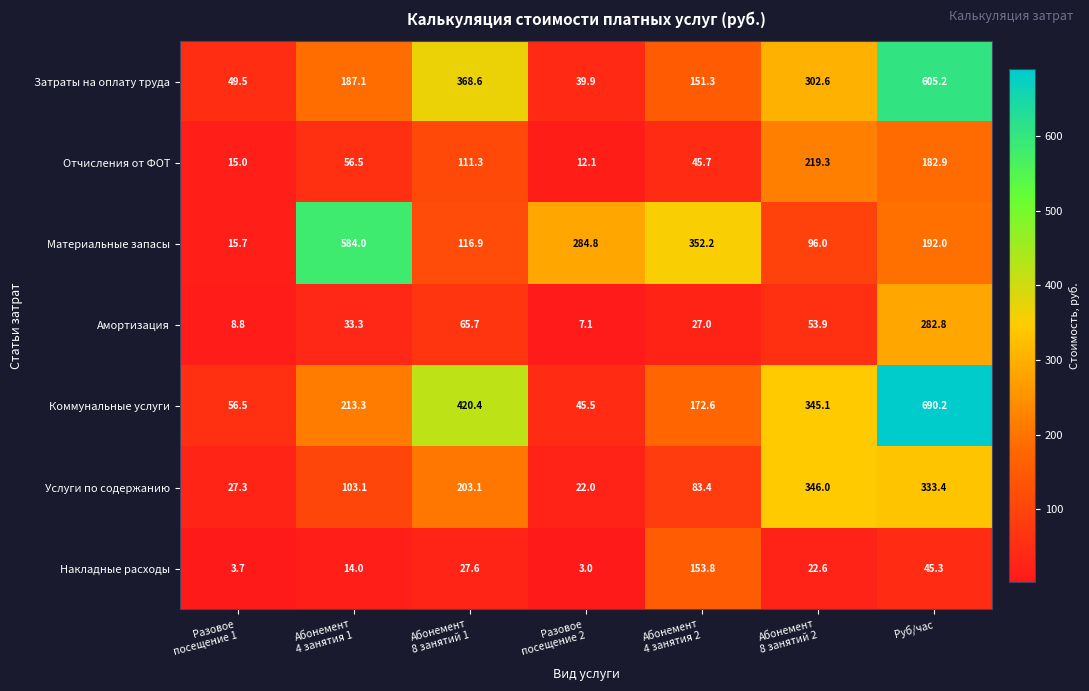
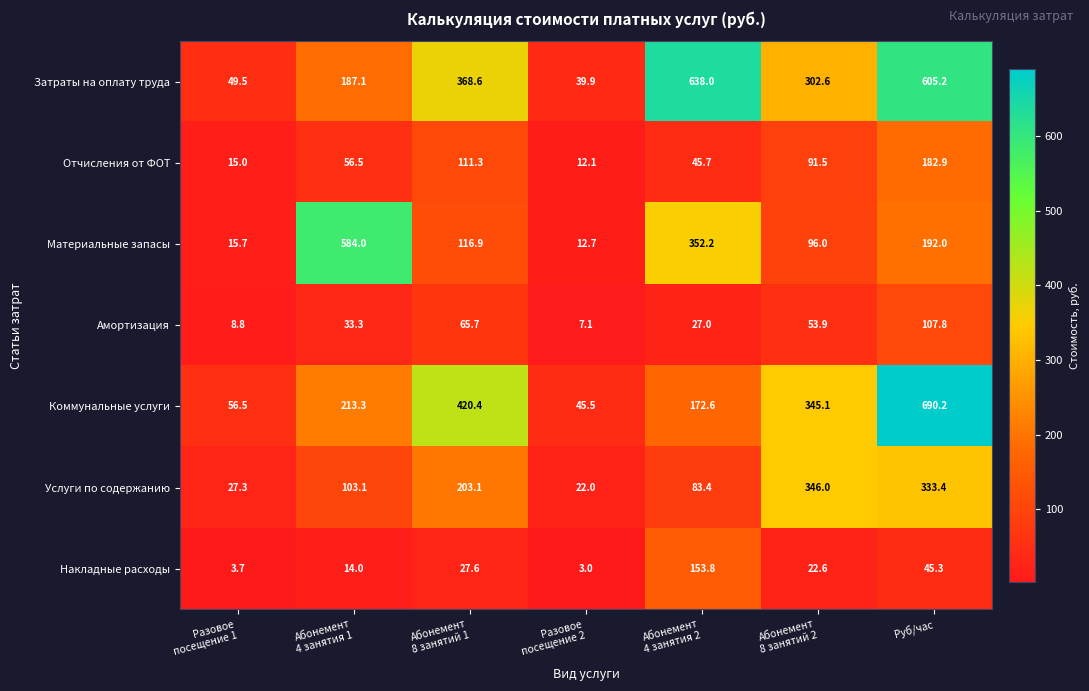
  {
    "Затраты на оплату труда": {
      "Разовое посещение 1": 49.5,
      "Абонемент 4 занятия 1": 187.1,
      "Абонемент 8 занятий 1": 368.6,
      "Разовое посещение 2": 39.9,
-     "Абонемент 4 занятия 2": 151.3,
+     "Абонемент 4 занятия 2": 638.0,
      "Абонемент 8 занятий 2": 302.6,
      "Руб/час": 605.2
    },
    "Отчисления от ФОТ": {
      "Разовое посещение 1": 15.0,
      "Абонемент 4 занятия 1": 56.5,
      "Абонемент 8 занятий 1": 111.3,
      "Разовое посещение 2": 12.1,
      "Абонемент 4 занятия 2": 45.7,
-     "Абонемент 8 занятий 2": 219.3,
+     "Абонемент 8 занятий 2": 91.5,
      "Руб/час": 182.9
    },
    "Материальные запасы": {
      "Разовое посещение 1": 15.7,
      "Абонемент 4 занятия 1": 584.0,
      "Абонемент 8 занятий 1": 116.9,
-     "Разовое посещение 2": 284.8,
+     "Разовое посещение 2": 12.7,
      "Абонемент 4 занятия 2": 352.2,
      "Абонемент 8 занятий 2": 96.0,
      "Руб/час": 192.0
    },
    "Амортизация": {
      "Разовое посещение 1": 8.8,
      "Абонемент 4 занятия 1": 33.3,
      "Абонемент 8 занятий 1": 65.7,
      "Разовое посещение 2": 7.1,
      "Абонемент 4 занятия 2": 27.0,
      "Абонемент 8 занятий 2": 53.9,
-     "Руб/час": 282.8
+     "Руб/час": 107.8
    },
    "Коммунальные услуги": {
      "Разовое посещение 1": 56.5,
      "Абонемент 4 занятия 1": 213.3,
      "Абонемент 8 занятий 1": 420.4,
      "Разовое посещение 2": 45.5,
      "Абонемент 4 занятия 2": 172.6,
      "Абонемент 8 занятий 2": 345.1,
      "Руб/час": 690.2
    },
    "Услуги по содержанию": {
      "Разовое посещение 1": 27.3,
      "Абонемент 4 занятия 1": 103.1,
      "Абонемент 8 занятий 1": 203.1,
      "Разовое посещение 2": 22.0,
      "Абонемент 4 занятия 2": 83.4,
      "Абонемент 8 занятий 2": 346.0,
      "Руб/час": 333.4
    },
    "Накладные расходы": {
      "Разовое посещение 1": 3.7,
      "Абонемент 4 занятия 1": 14.0,
      "Абонемент 8 занятий 1": 27.6,
      "Разовое посещение 2": 3.0,
      "Абонемент 4 занятия 2": 153.8,
      "Абонемент 8 занятий 2": 22.6,
      "Руб/час": 45.3
    }
  }
